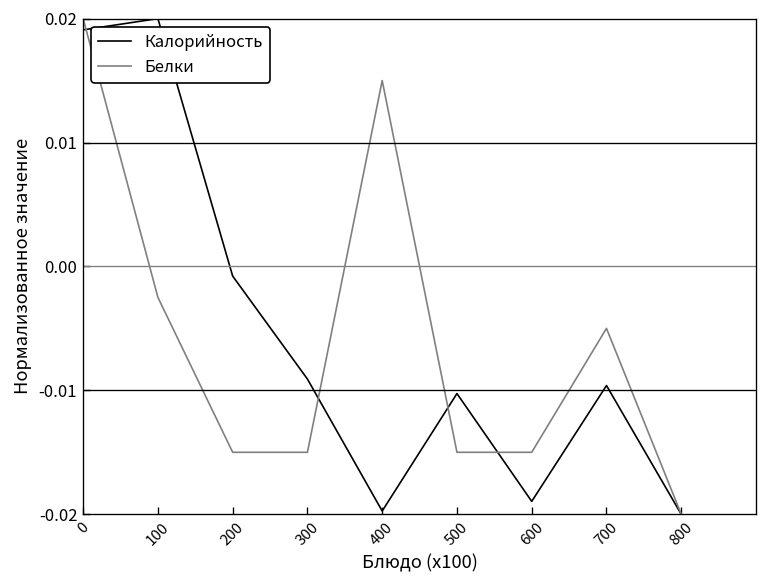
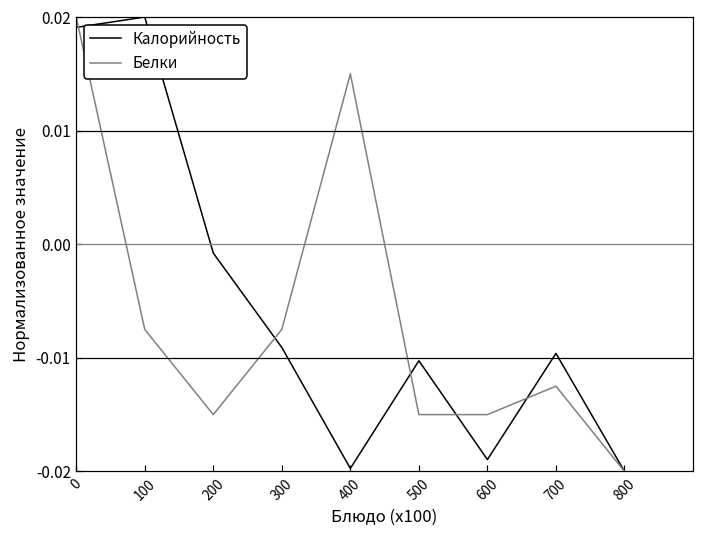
  {
    "Калорийность": {
      "0": 0.0191,
      "100": 0.0200,
      "200": -0.0008,
      "300": -0.0091,
      "400": -0.0197,
      "500": -0.0103,
      "600": -0.0190,
      "700": -0.0096
    },
    "Белки": {
      "0": 0.0200,
-     "100": -0.0025,
+     "100": -0.0075,
      "200": -0.0150,
-     "300": -0.0150,
+     "300": -0.0075,
      "400": 0.0150,
      "500": -0.0150,
      "600": -0.0150,
-     "700": -0.0050
+     "700": -0.0125
    }
  }
